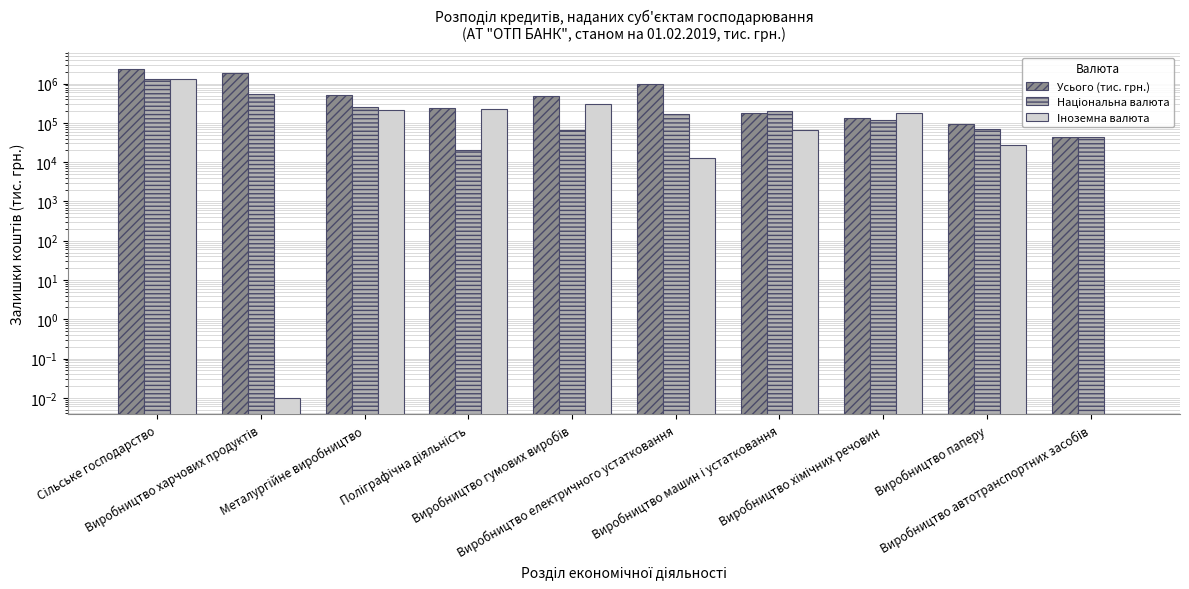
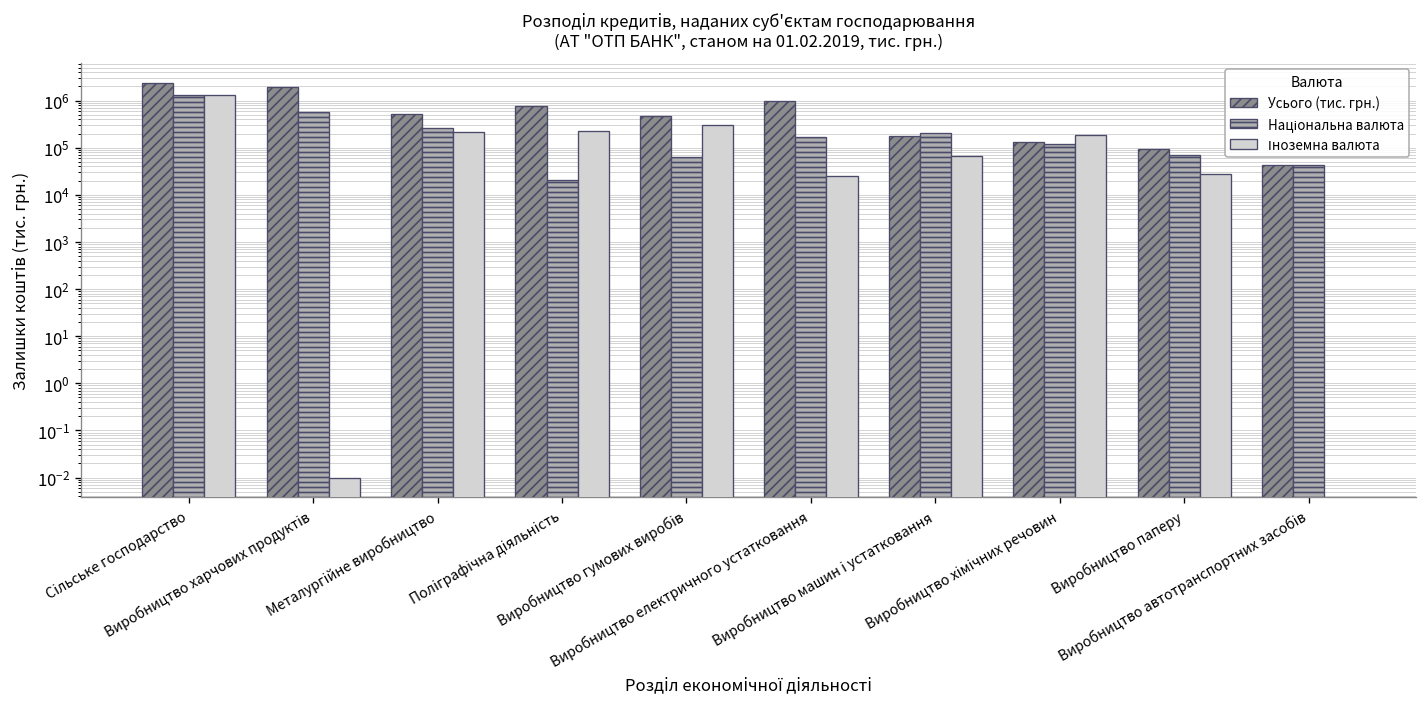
  {
    "Усього (тис. грн.)": {
      "Сільське господарство": 2000000,
      "Виробництво харчових продуктів": 2000000,
      "Металургійне виробництво": 500000,
-     "Поліграфічна діяльність": 200000,
+     "Поліграфічна діяльність": 800000,
      "Виробництво гумових виробів": 500000,
      "Виробництво електричного устатковання": 1000000,
      "Виробництво машин і устатковання": 200000,
      "Виробництво хімічних речовин": 130000,
      "Виробництво паперу": 90000,
      "Виробництво автотранспортних засобів": 40000
    },
    "Національна валюта": {
      "Сільське господарство": 1300000,
      "Виробництво харчових продуктів": 600000,
      "Металургійне виробництво": 300000,
      "Поліграфічна діяльність": 20000,
      "Виробництво гумових виробів": 60000,
      "Виробництво електричного устатковання": 200000,
      "Виробництво машин і устатковання": 200000,
      "Виробництво хімічних речовин": 120000,
      "Виробництво паперу": 70000,
      "Виробництво автотранспортних засобів": 40000
    },
    "Іноземна валюта": {
      "Сільське господарство": 1300000,
      "Виробництво харчових продуктів": 0.010,
      "Металургійне виробництво": 200000,
      "Поліграфічна діяльність": 200000,
      "Виробництво гумових виробів": 300000,
-     "Виробництво електричного устатковання": 13000,
+     "Виробництво електричного устатковання": 20000,
      "Виробництво машин і устатковання": 70000,
      "Виробництво хімічних речовин": 200000,
      "Виробництво паперу": 30000
    }
  }
